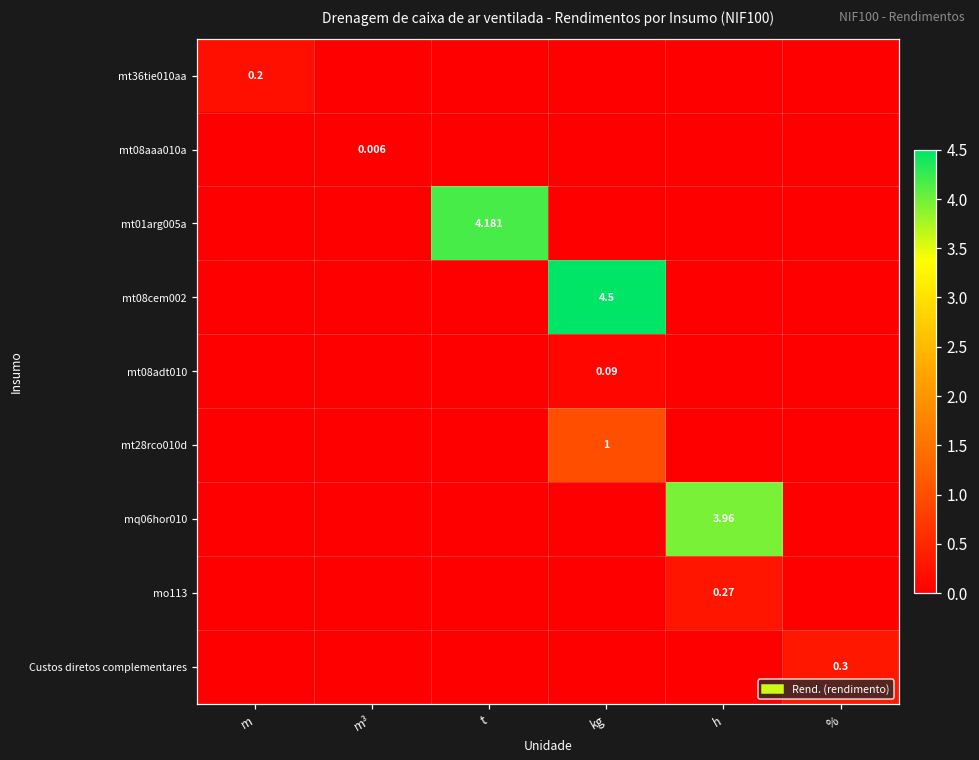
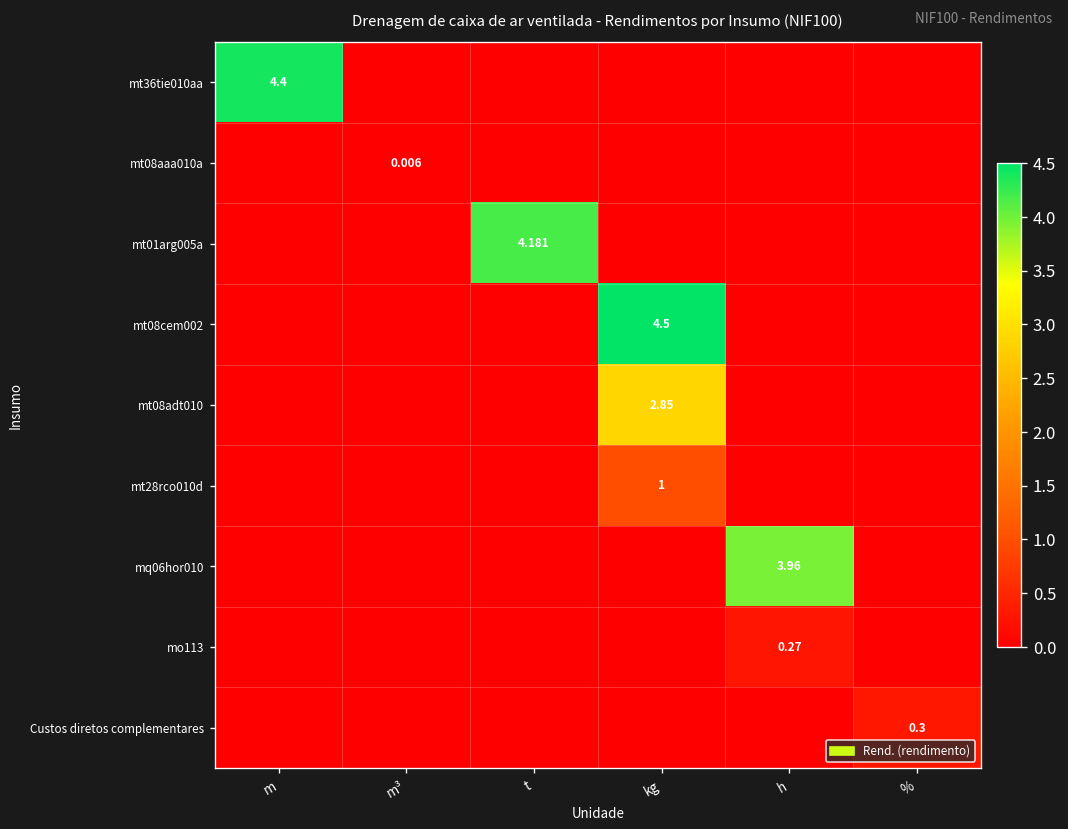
  {
    "mt36tie010aa": {
-     "m": 0.2
+     "m": 4.4
    },
    "mt08aaa010a": {
      "m³": 0.006
    },
    "mt01arg005a": {
      "t": 4.181
    },
    "mt08cem002": {
      "kg": 4.5
    },
    "mt08adt010": {
-     "kg": 0.09
+     "kg": 2.85
    },
    "mt28rco010d": {
      "kg": 1
    },
    "mq06hor010": {
      "h": 3.96
    },
    "mo113": {
      "h": 0.27
    },
    "Custos diretos complementares": {
      "%": 0.3
    }
  }
